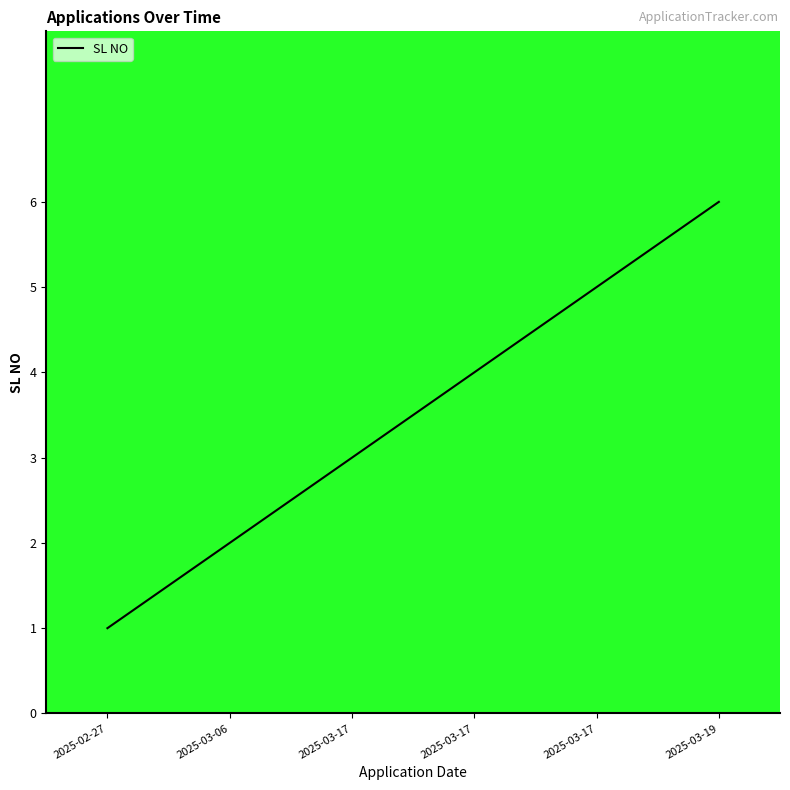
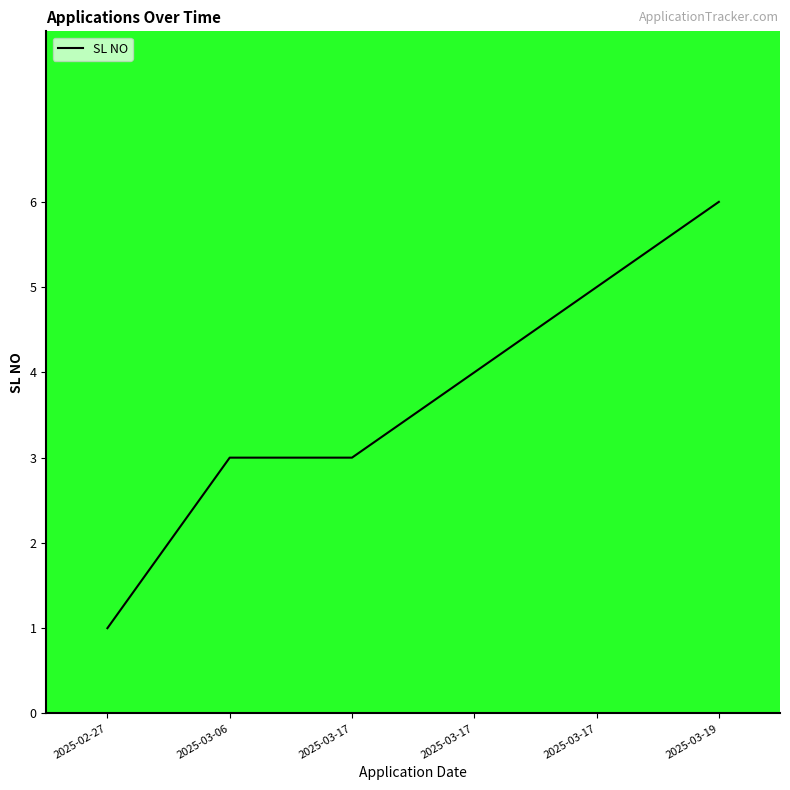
  {
    "2025-02-27": 1,
-   "2025-03-06": 2,
+   "2025-03-06": 3,
    "2025-03-19": 6
  }
